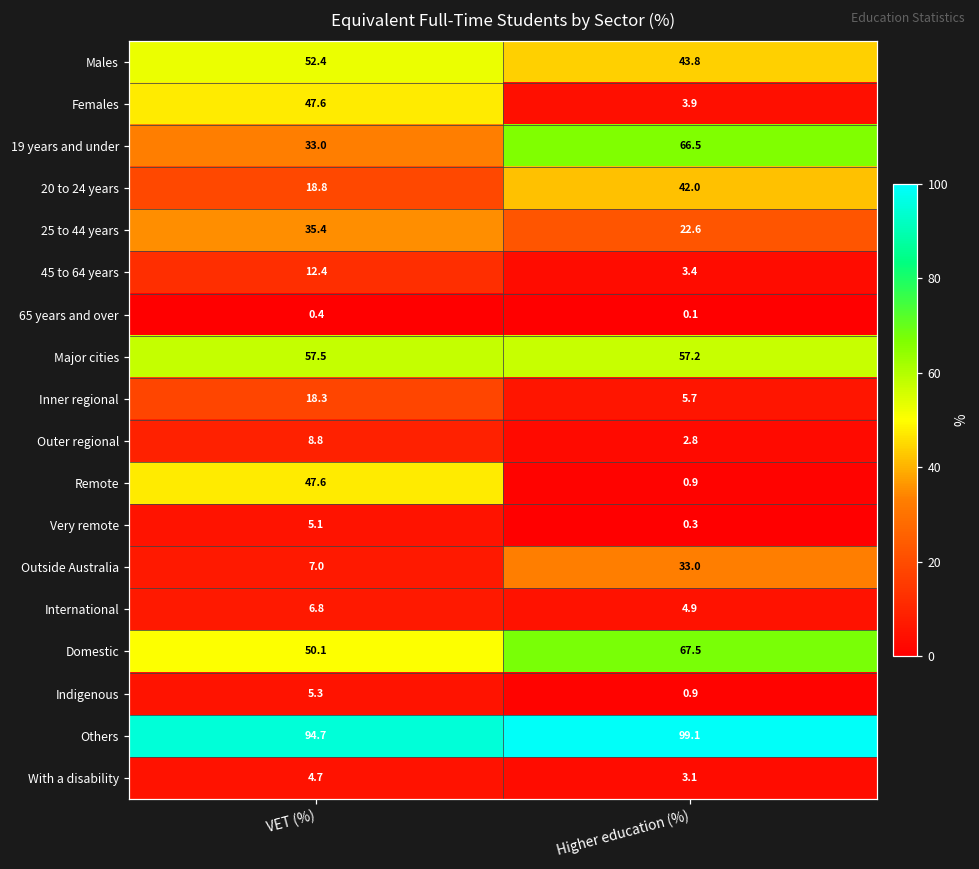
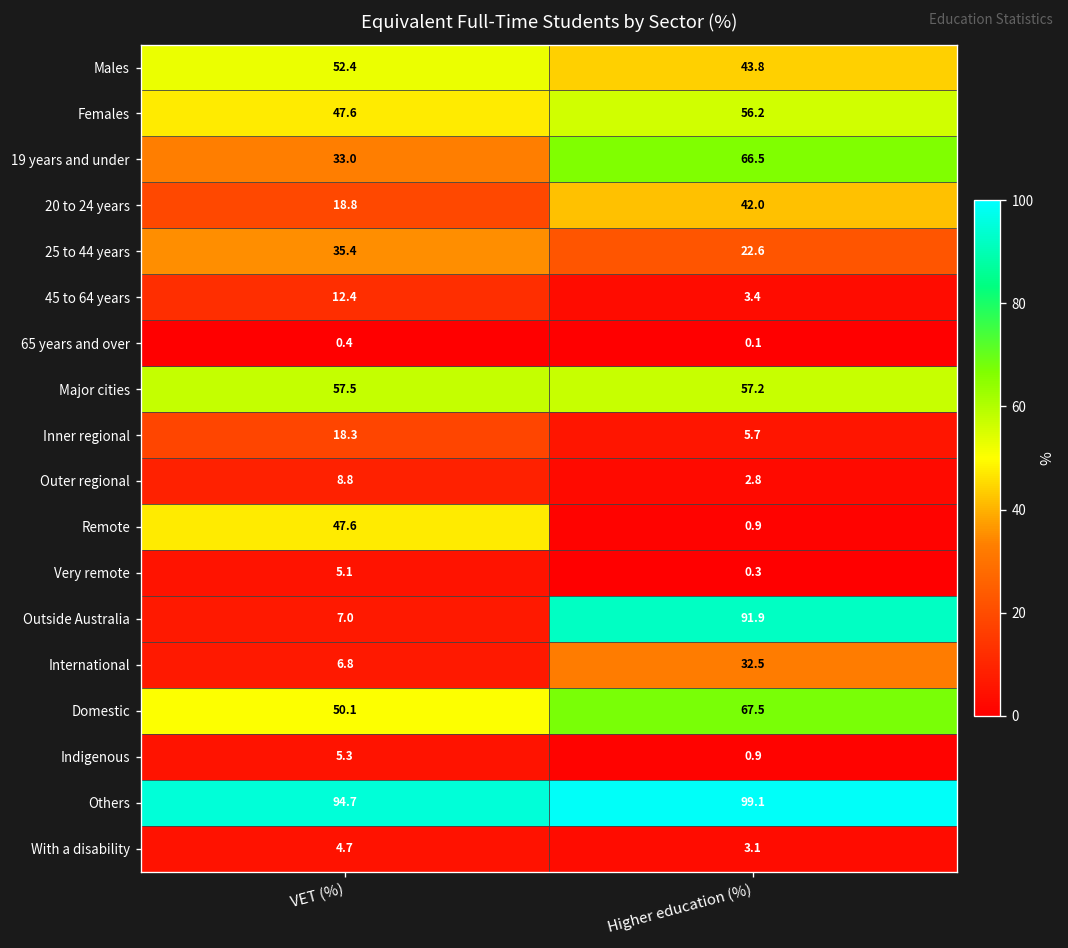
  {
    "Males": {
      "VET (%)": 52.4,
      "Higher education (%)": 43.8
    },
    "Females": {
      "VET (%)": 47.6,
-     "Higher education (%)": 3.9
+     "Higher education (%)": 56.2
    },
    "19 years and under": {
      "VET (%)": 33.0,
      "Higher education (%)": 66.5
    },
    "20 to 24 years": {
      "VET (%)": 18.8,
      "Higher education (%)": 42.0
    },
    "25 to 44 years": {
      "VET (%)": 35.4,
      "Higher education (%)": 22.6
    },
    "45 to 64 years": {
      "VET (%)": 12.4,
      "Higher education (%)": 3.4
    },
    "65 years and over": {
      "VET (%)": 0.4,
      "Higher education (%)": 0.1
    },
    "Major cities": {
      "VET (%)": 57.5,
      "Higher education (%)": 57.2
    },
    "Inner regional": {
      "VET (%)": 18.3,
      "Higher education (%)": 5.7
    },
    "Outer regional": {
      "VET (%)": 8.8,
      "Higher education (%)": 2.8
    },
    "Remote": {
      "VET (%)": 47.6,
      "Higher education (%)": 0.9
    },
    "Very remote": {
      "VET (%)": 5.1,
      "Higher education (%)": 0.3
    },
    "Outside Australia": {
      "VET (%)": 7.0,
-     "Higher education (%)": 33.0
+     "Higher education (%)": 91.9
    },
    "International": {
      "VET (%)": 6.8,
-     "Higher education (%)": 4.9
+     "Higher education (%)": 32.5
    },
    "Domestic": {
      "VET (%)": 50.1,
      "Higher education (%)": 67.5
    },
    "Indigenous": {
      "VET (%)": 5.3,
      "Higher education (%)": 0.9
    },
    "Others": {
      "VET (%)": 94.7,
      "Higher education (%)": 99.1
    },
    "With a disability": {
      "VET (%)": 4.7,
      "Higher education (%)": 3.1
    }
  }
